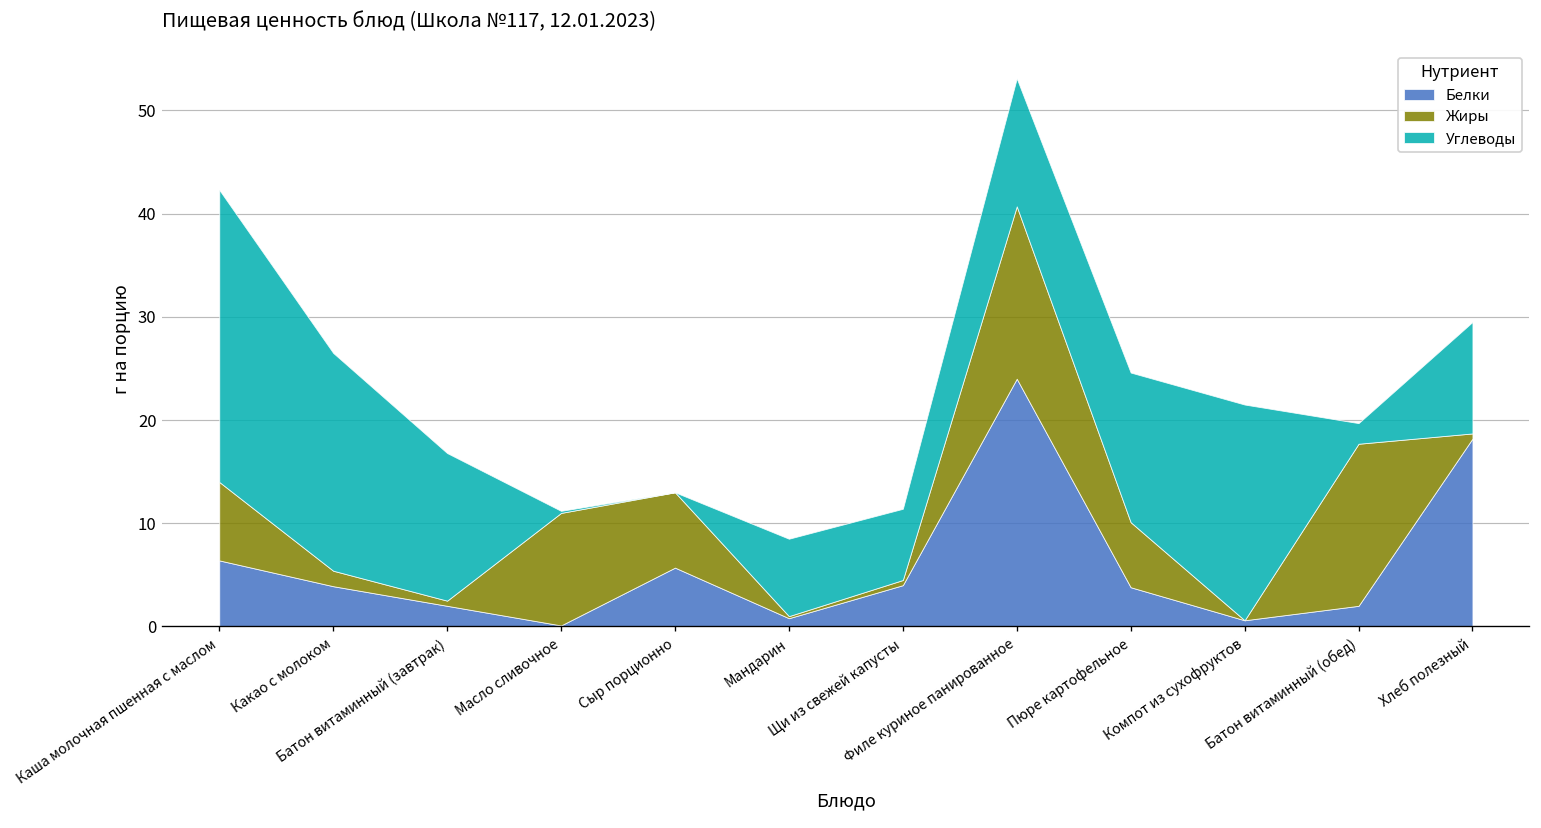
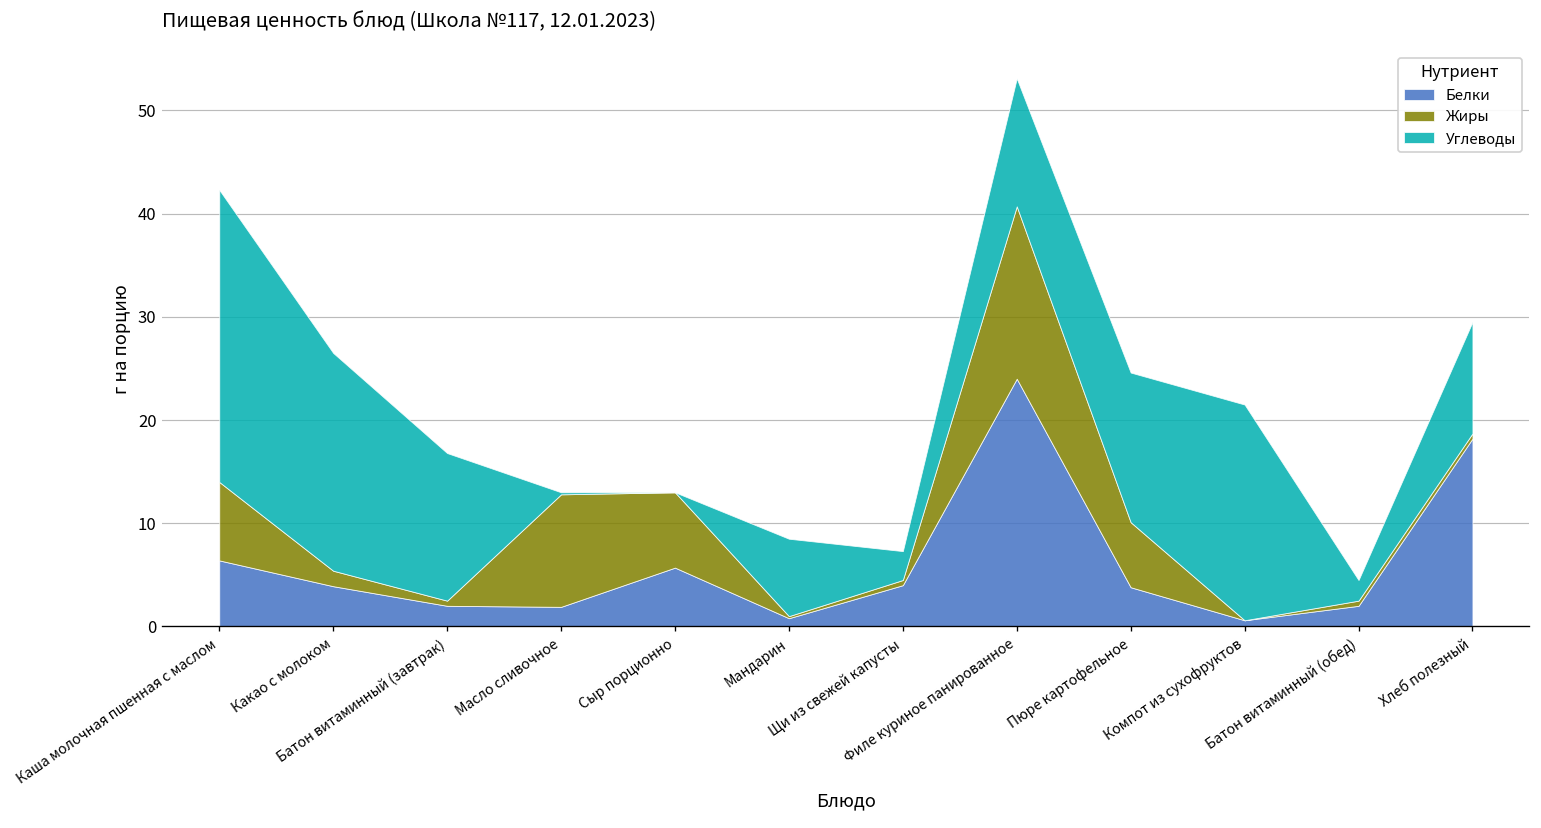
  {
    "Белки": {
      "Каша молочная пшенная с маслом": 6,
      "Какао с молоком": 4,
      "Батон витаминный (завтрак)": 2,
-     "Масло сливочное": 0,
+     "Масло сливочное": 2,
      "Сыр порционно": 6,
      "Щи из свежей капусты": 4,
      "Филе куриное панированное": 24,
      "Пюре картофельное": 4,
      "Батон витаминный (обед)": 2,
      "Хлеб полезный": 18
    },
    "Жиры": {
      "Каша молочная пшенная с маслом": 8,
      "Какао с молоком": 2,
      "Батон витаминный (завтрак)": 1,
      "Щи из свежей капусты": 1,
      "Филе куриное панированное": 17,
      "Пюре картофельное": 6,
-     "Батон витаминный (обед)": 16,
+     "Батон витаминный (обед)": 1,
      "Хлеб полезный": 1
    },
    "Углеводы": {
      "Каша молочная пшенная с маслом": 28,
      "Какао с молоком": 21,
      "Батон витаминный (завтрак)": 14,
      "Мандарин": 8,
-     "Щи из свежей капусты": 7,
+     "Щи из свежей капусты": 3,
      "Филе куриное панированное": 12,
      "Пюре картофельное": 15,
      "Компот из сухофруктов": 21,
      "Батон витаминный (обед)": 2,
      "Хлеб полезный": 11
    }
  }
